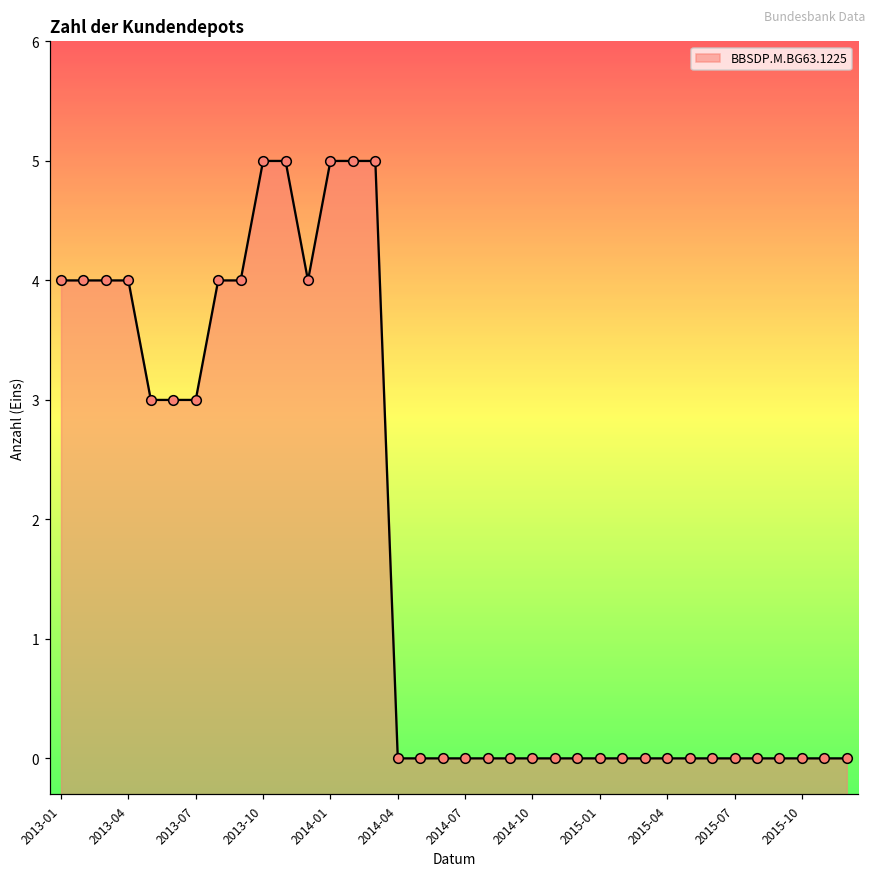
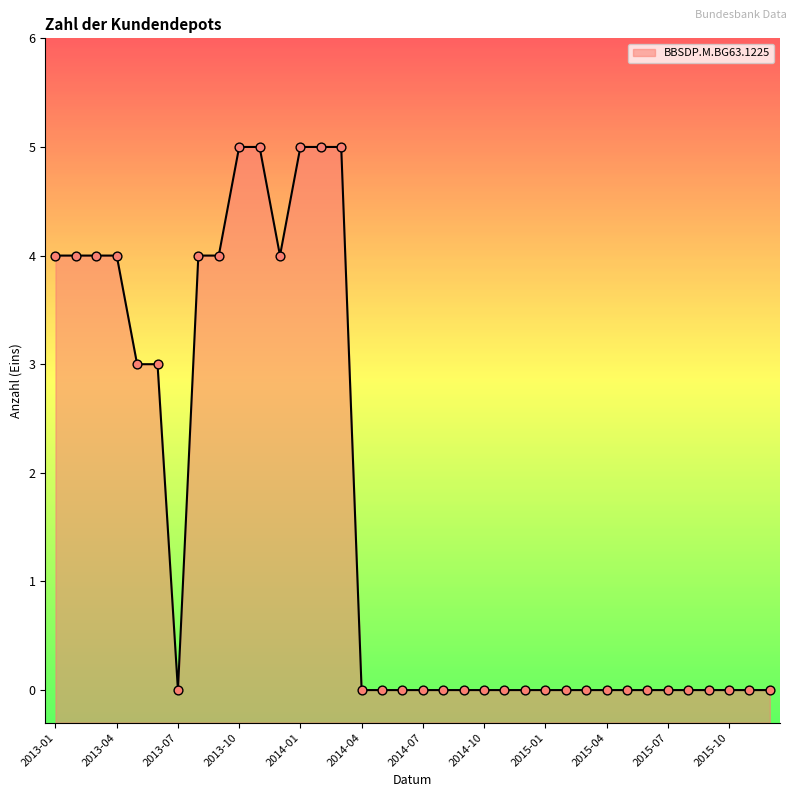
  {
    "2013-01": 4,
    "2013-04": 4,
-   "2013-07": 3,
+   "2013-07": 0,
    "2013-10": 5,
    "2014-01": 5,
    "2014-04": 0,
    "2014-07": 0,
    "2014-10": 0,
    "2015-01": 0,
    "2015-04": 0,
    "2015-07": 0,
    "2015-10": 0
  }
